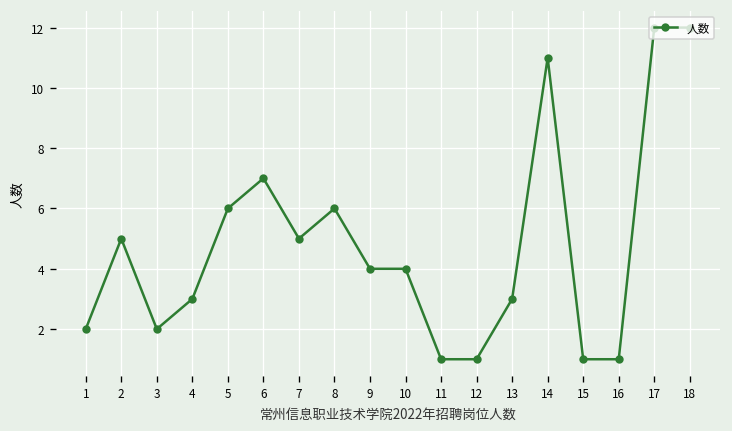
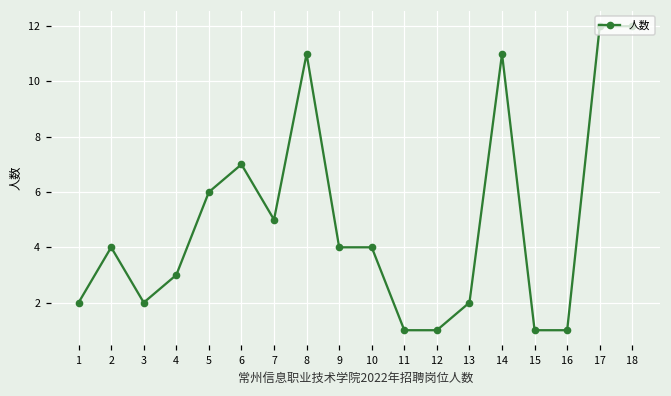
  {
    "1": 2,
-   "2": 5,
+   "2": 4,
    "3": 2,
    "4": 3,
    "5": 6,
    "6": 7,
    "7": 5,
-   "8": 6,
+   "8": 11,
    "9": 4,
    "10": 4,
    "11": 1,
    "12": 1,
-   "13": 3,
+   "13": 2,
    "14": 11,
    "15": 1,
    "16": 1
  }
